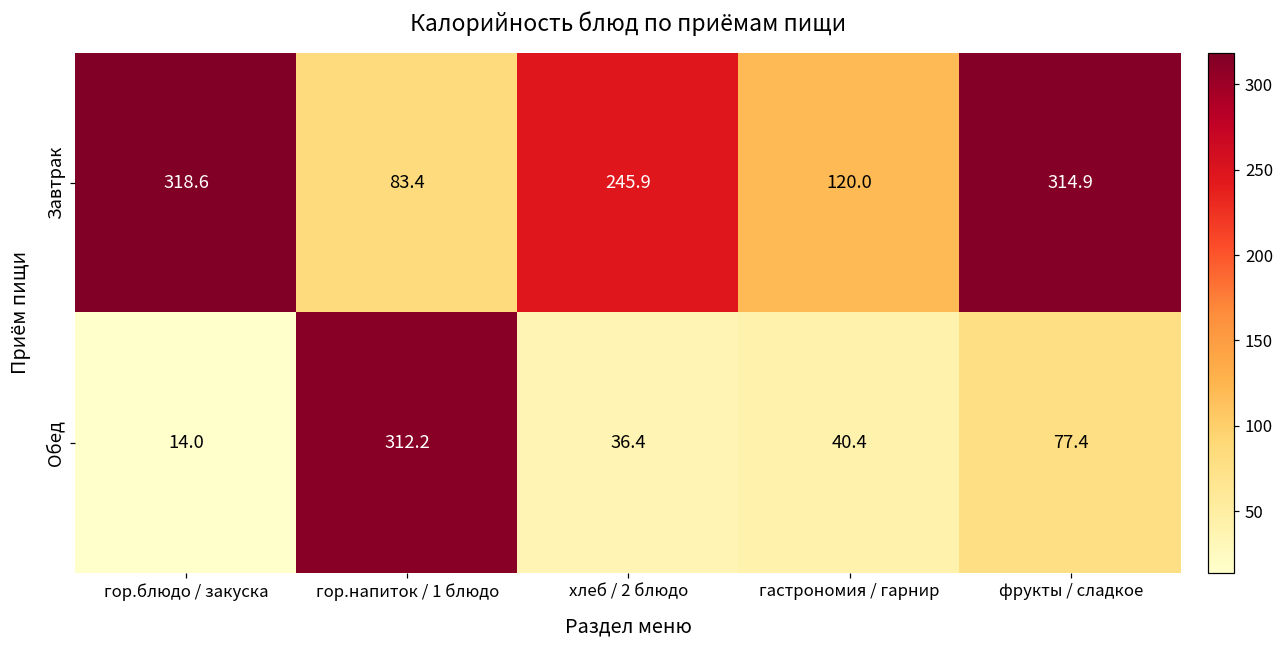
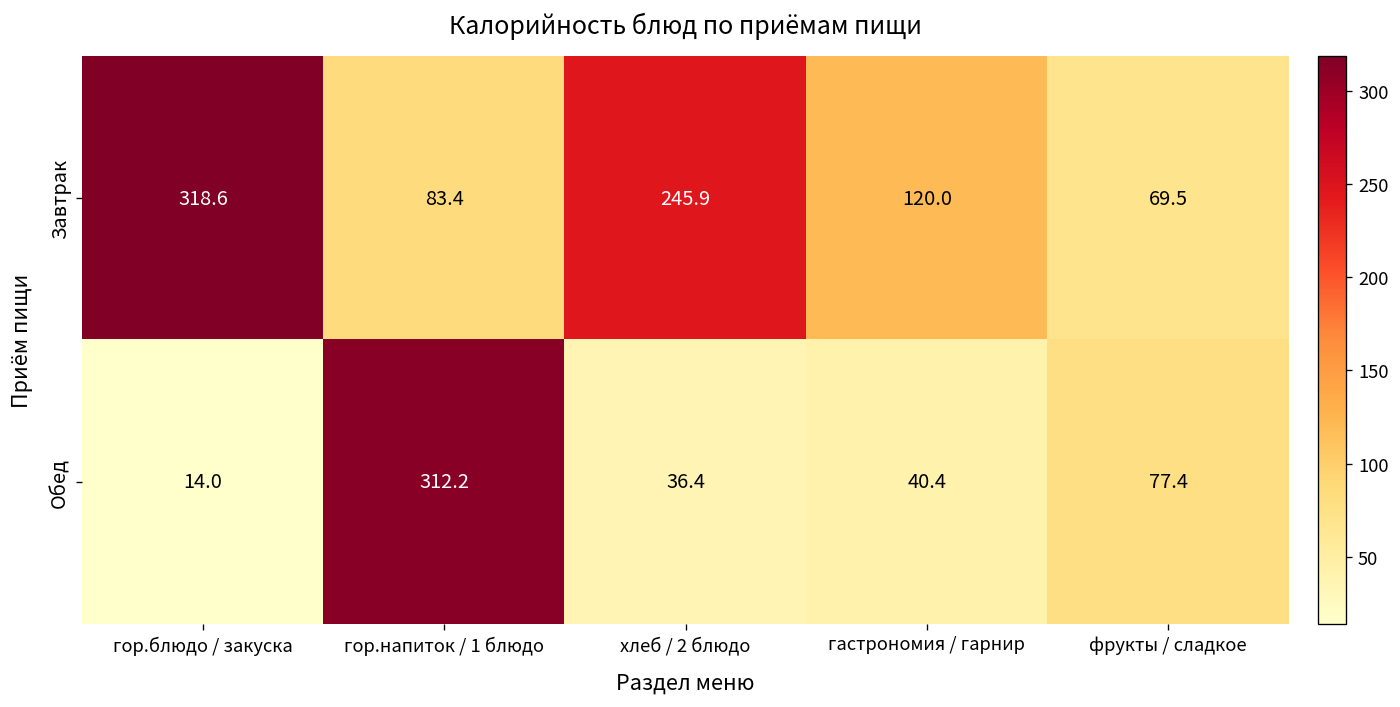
  {
    "Завтрак": {
      "гор.блюдо / закуска": 318.6,
      "гор.напиток / 1 блюдо": 83.4,
      "хлеб / 2 блюдо": 245.9,
      "гастрономия / гарнир": 120.0,
-     "фрукты / сладкое": 314.9
+     "фрукты / сладкое": 69.5
    },
    "Обед": {
      "гор.блюдо / закуска": 14.0,
      "гор.напиток / 1 блюдо": 312.2,
      "хлеб / 2 блюдо": 36.4,
      "гастрономия / гарнир": 40.4,
      "фрукты / сладкое": 77.4
    }
  }
